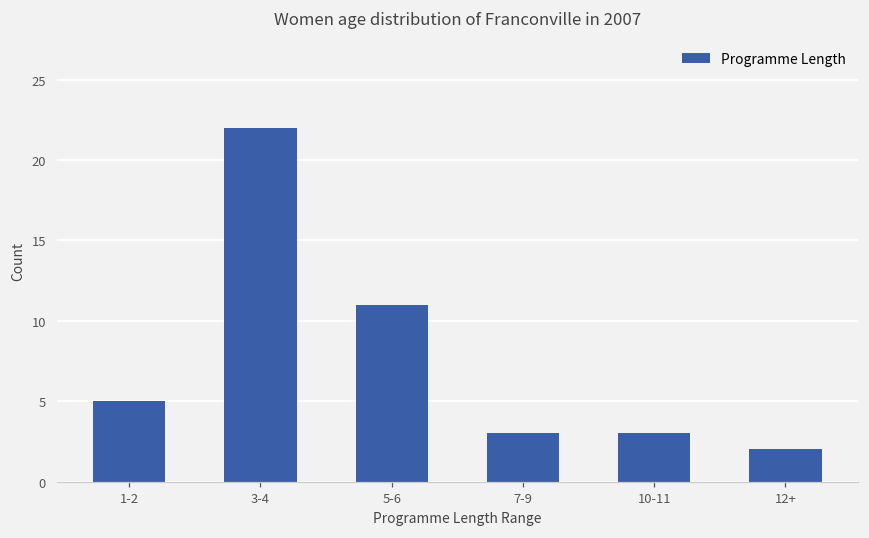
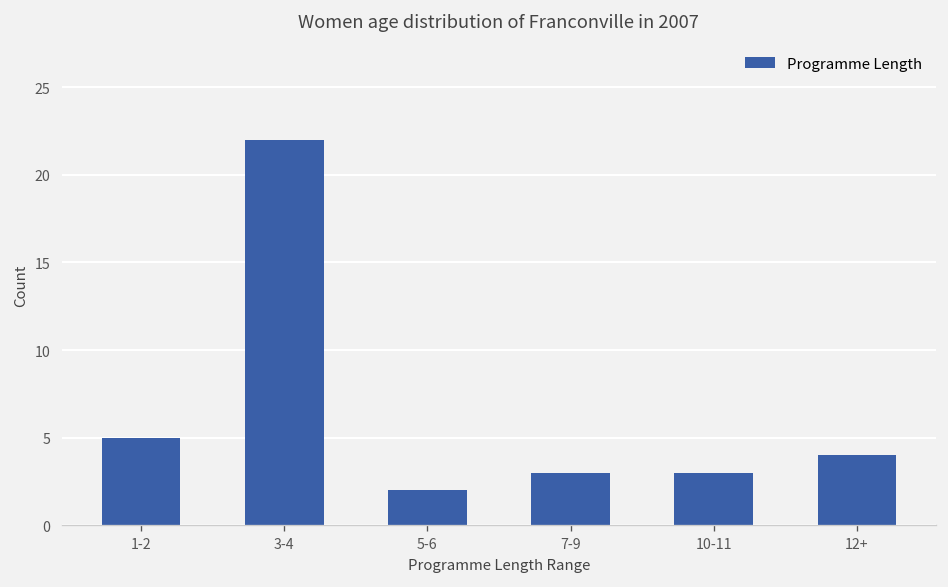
  {
    "1-2": 5,
    "3-4": 22,
-   "5-6": 11,
+   "5-6": 2,
    "7-9": 3,
    "10-11": 3,
-   "12+": 2
+   "12+": 4
  }
